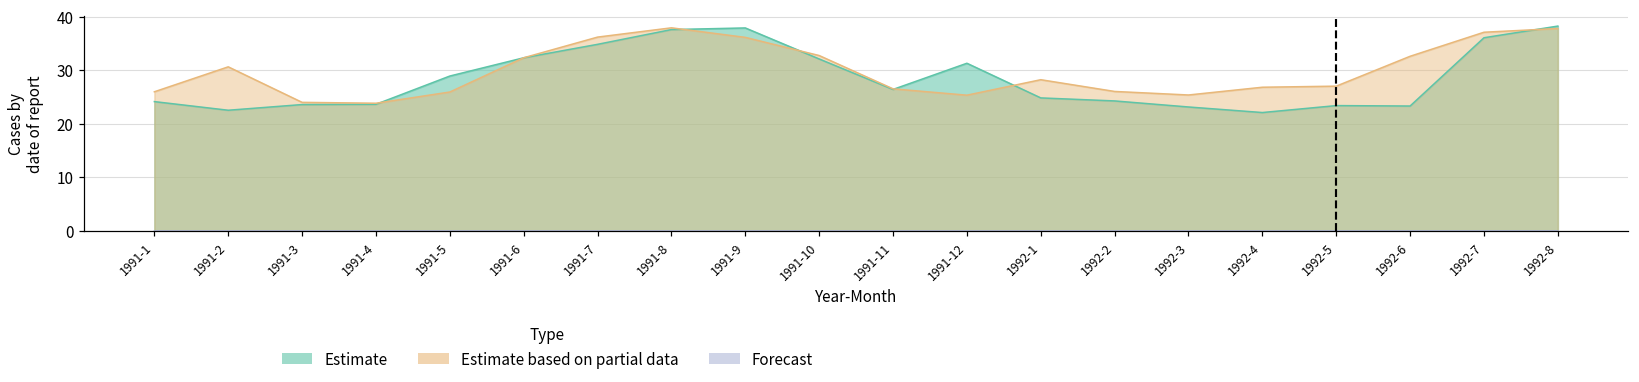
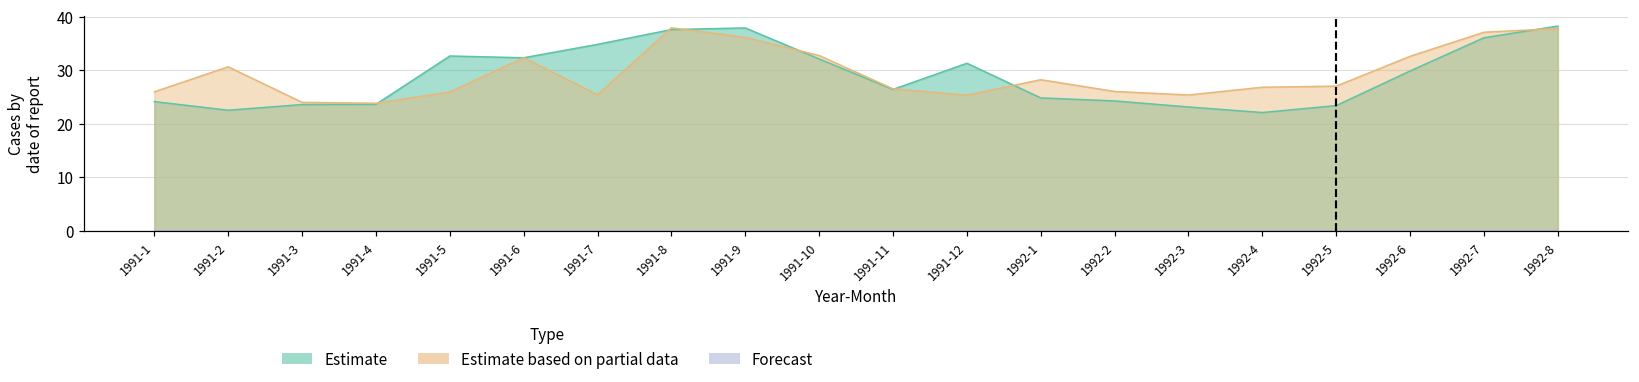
  {
    "Estimate": {
      "1991-1": 24,
      "1991-2": 23,
-     "1991-5": 29,
+     "1991-5": 33,
      "1991-7": 35,
      "1991-9": 38,
      "1991-10": 32,
      "1991-12": 31,
      "1992-1": 25,
      "1992-2": 24,
      "1992-3": 23,
      "1992-4": 22,
      "1992-5": 23,
-     "1992-6": 23,
+     "1992-6": 30,
      "1992-7": 36
    },
    "Estimate based on partial data": {
      "1991-1": 26,
      "1991-2": 31,
      "1991-5": 26,
-     "1991-7": 36,
+     "1991-7": 25,
      "1991-9": 36,
      "1991-10": 33,
      "1991-12": 25,
      "1992-1": 28,
      "1992-2": 26,
      "1992-3": 25,
      "1992-4": 27,
      "1992-5": 27,
      "1992-6": 33,
      "1992-7": 37
    },
    "Forecast": {
      "1991-1": 0,
      "1991-2": 0,
      "1991-3": 0,
      "1991-4": 0,
      "1991-5": 0,
      "1991-6": 0,
      "1991-7": 0,
      "1991-8": 0,
      "1991-9": 0,
      "1991-10": 0,
      "1991-11": 0,
      "1991-12": 0,
      "1992-1": 0,
      "1992-2": 0,
      "1992-3": 0,
      "1992-4": 0,
      "1992-5": 0,
      "1992-6": 0,
      "1992-7": 0,
      "1992-8": 0
    }
  }
